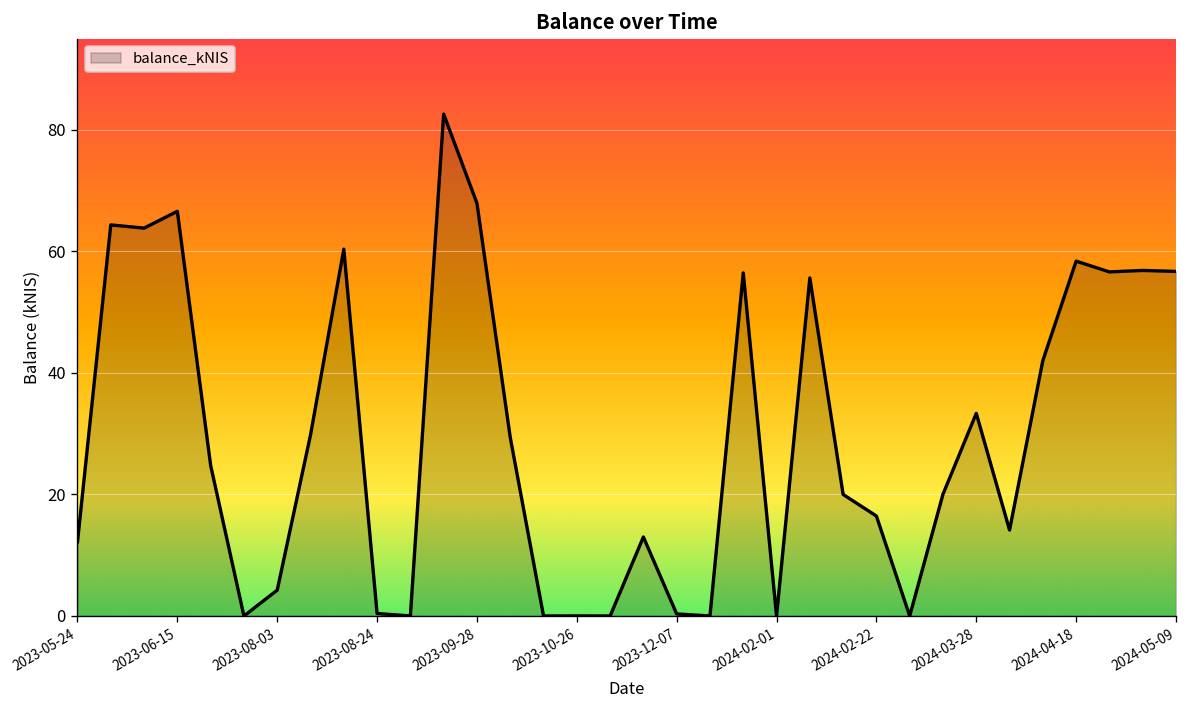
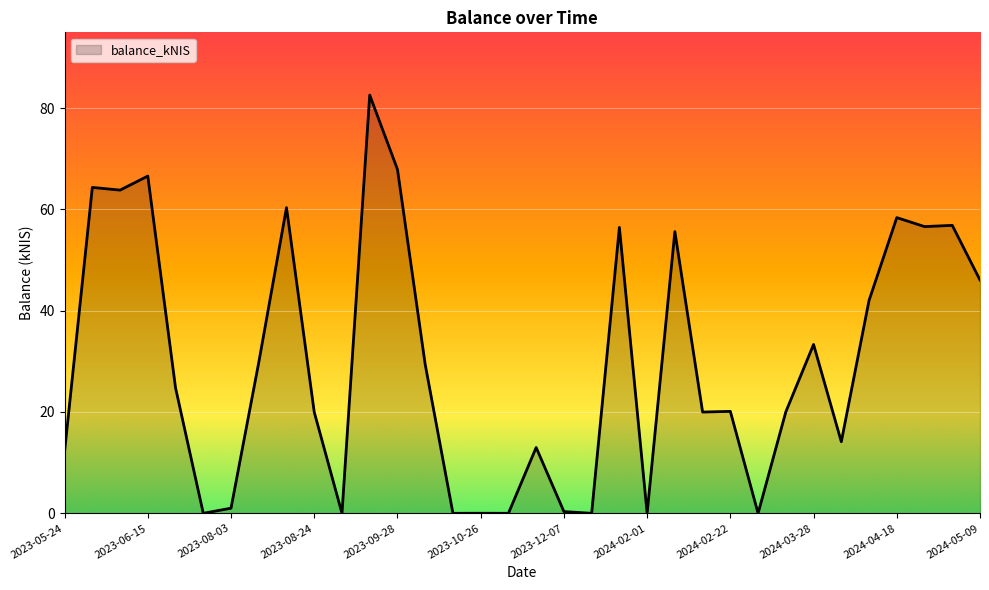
  {
    "2023-05-24": 12,
    "2023-06-15": 67,
-   "2023-08-03": 4,
-   "2023-08-24": 0,
+   "2023-08-03": 1,
+   "2023-08-24": 20,
    "2023-09-28": 68,
    "2023-10-26": 0,
    "2023-12-07": 0,
    "2024-02-01": 0,
-   "2024-02-22": 16,
+   "2024-02-22": 20,
    "2024-03-28": 33,
    "2024-04-18": 58,
-   "2024-05-09": 57
+   "2024-05-09": 46
  }
